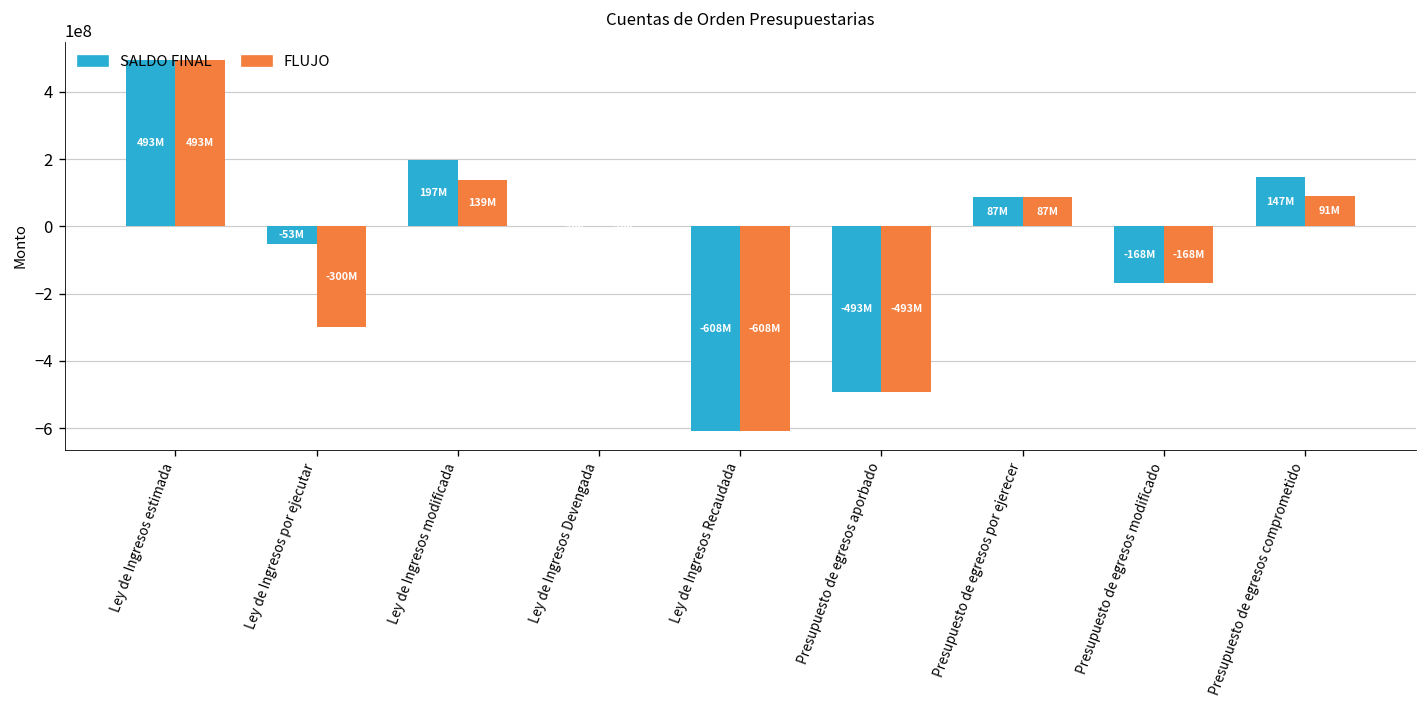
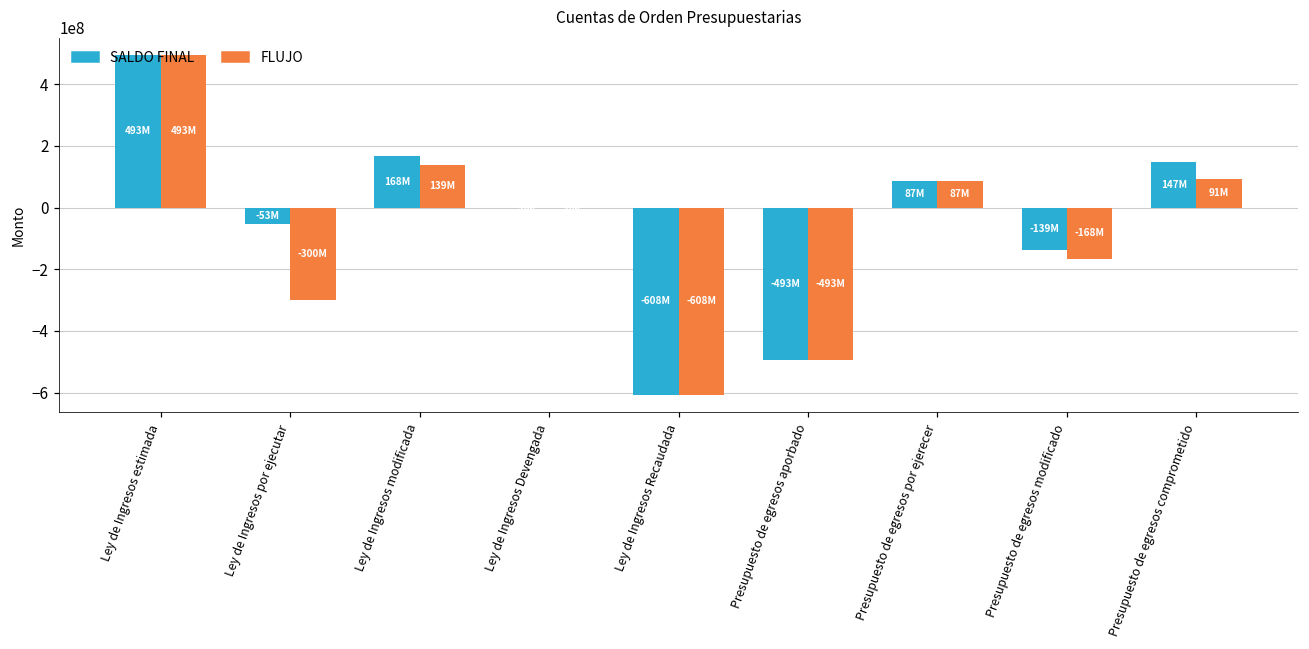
  {
    "SALDO FINAL": {
      "Ley de Ingresos estimada": "493M",
      "Ley de Ingresos por ejecutar": "-53M",
-     "Ley de Ingresos modificada": "197M",
+     "Ley de Ingresos modificada": "168M",
      "Ley de Ingresos Recaudada": "-608M",
      "Presupuesto de egresos aporbado": "-493M",
      "Presupuesto de egresos por ejerecer": "87M",
-     "Presupuesto de egresos modificado": "-168M",
+     "Presupuesto de egresos modificado": "-139M",
      "Presupuesto de egresos comprometido": "147M"
    },
    "FLUJO": {
      "Ley de Ingresos estimada": "493M",
      "Ley de Ingresos por ejecutar": "-300M",
      "Ley de Ingresos modificada": "139M",
      "Ley de Ingresos Recaudada": "-608M",
      "Presupuesto de egresos aporbado": "-493M",
      "Presupuesto de egresos por ejerecer": "87M",
      "Presupuesto de egresos modificado": "-168M",
      "Presupuesto de egresos comprometido": "91M"
    }
  }
